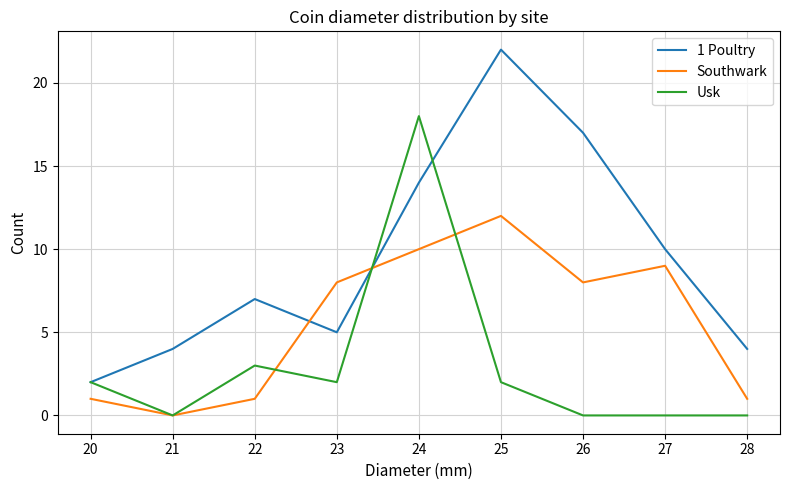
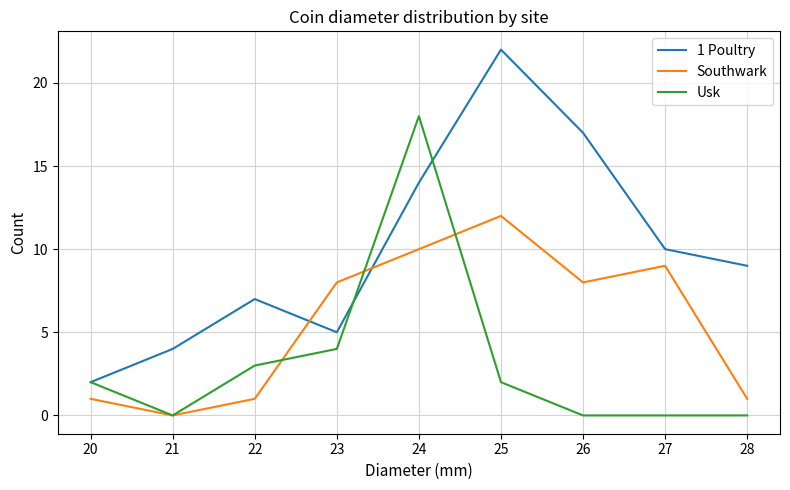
  {
    "1 Poultry": {
      "21": 4,
      "22": 7,
      "23": 5,
      "24": 14,
      "25": 22,
      "26": 17,
      "27": 10,
-     "28": 4
+     "28": 9
    },
    "Southwark": {
      "20": 1,
      "22": 1,
      "23": 8,
      "24": 10,
      "25": 12,
      "26": 8,
      "27": 9,
      "28": 1
    },
    "Usk": {
      "22": 3,
-     "23": 2,
+     "23": 4,
      "24": 18,
      "25": 2,
      "26": 0,
      "27": 0,
      "28": 0
    }
  }
